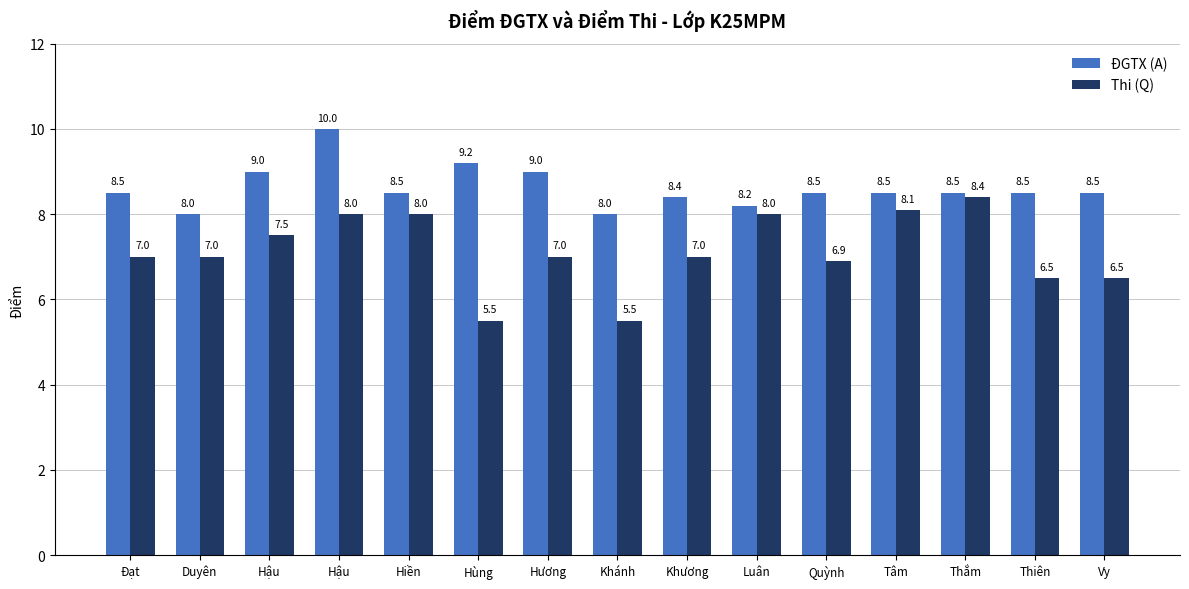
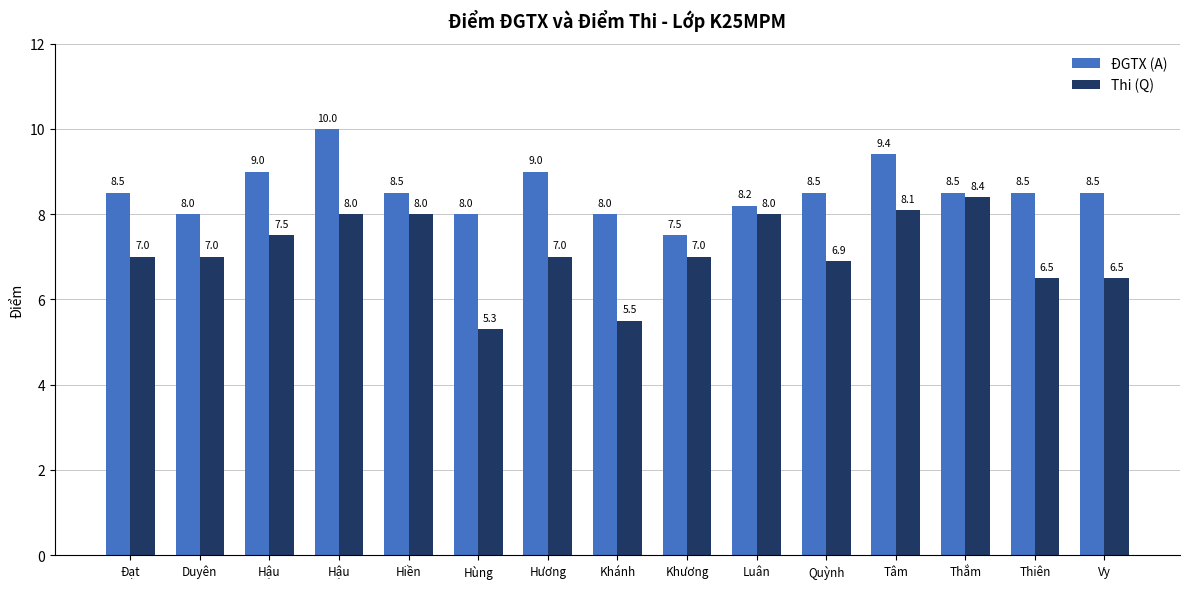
  {
    "ĐGTX (A)": {
      "Đạt": 8.5,
      "Duyên": 8.0,
      "Hiền": 8.5,
-     "Hùng": 9.2,
+     "Hùng": 8.0,
      "Hương": 9.0,
      "Khánh": 8.0,
-     "Khương": 8.4,
+     "Khương": 7.5,
      "Luân": 8.2,
      "Quỳnh": 8.5,
-     "Tâm": 8.5,
+     "Tâm": 9.4,
      "Thắm": 8.5,
      "Thiên": 8.5,
      "Vy": 8.5
    },
    "Thi (Q)": {
      "Đạt": 7.0,
      "Duyên": 7.0,
      "Hiền": 8.0,
-     "Hùng": 5.5,
+     "Hùng": 5.3,
      "Hương": 7.0,
      "Khánh": 5.5,
      "Khương": 7.0,
      "Luân": 8.0,
      "Quỳnh": 6.9,
      "Tâm": 8.1,
      "Thắm": 8.4,
      "Thiên": 6.5,
      "Vy": 6.5
    }
  }
